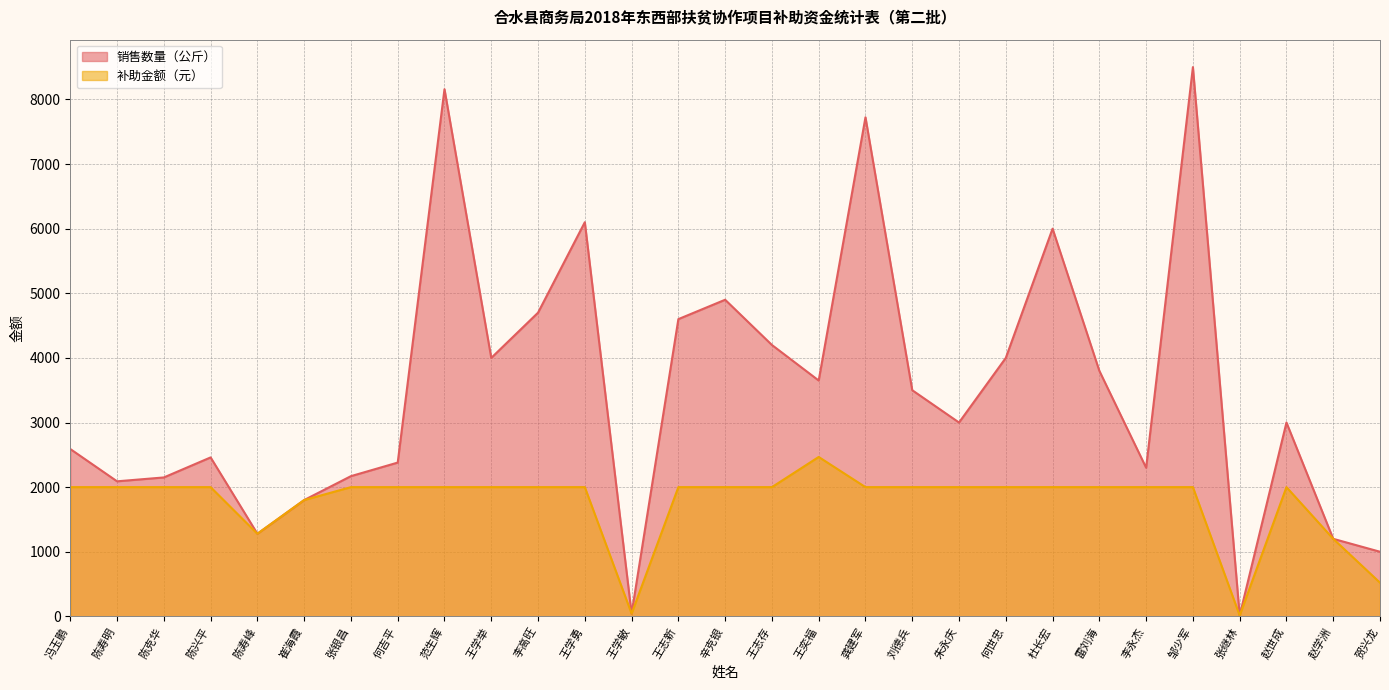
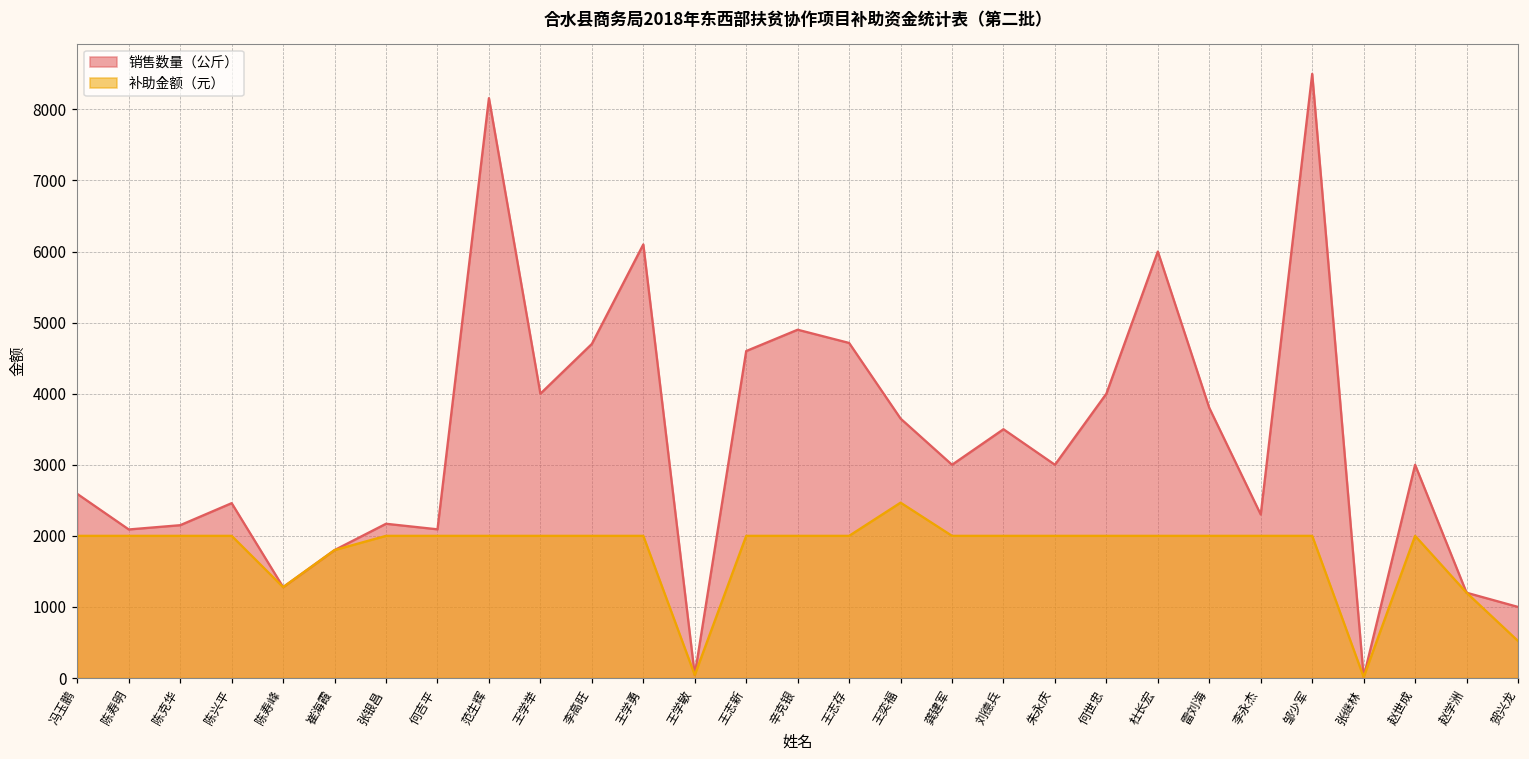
  {
    "销售数量（公斤）": {
      "冯玉鹏": 2600,
      "陈寿明": 2100,
      "陈克华": 2200,
      "陈兴平": 2500,
      "张银昌": 2200,
-     "何吉平": 2400,
+     "何吉平": 2100,
      "范生辉": 8200,
      "王学举": 4000,
      "李高旺": 4700,
      "王学勇": 6100,
      "王志新": 4600,
      "辛克银": 4900,
-     "王志存": 4200,
+     "王志存": 4700,
      "王奕福": 3700,
-     "龚建军": 7700,
+     "龚建军": 3000,
      "刘德兵": 3500,
      "朱永庆": 3000,
      "何世忠": 4000,
      "杜长宏": 6000,
      "雷刘海": 3800,
      "李永杰": 2300,
      "邹少军": 8500,
      "赵世成": 3000,
      "贺兴龙": 1000
    },
    "补助金额（元）": {
      "冯玉鹏": 2000,
      "陈寿明": 2000,
      "陈克华": 2000,
      "陈兴平": 2000,
      "张银昌": 2000,
      "何吉平": 2000,
      "范生辉": 2000,
      "王学举": 2000,
      "李高旺": 2000,
      "王学勇": 2000,
      "王志新": 2000,
      "辛克银": 2000,
      "王志存": 2000,
      "王奕福": 2500,
      "龚建军": 2000,
      "刘德兵": 2000,
      "朱永庆": 2000,
      "何世忠": 2000,
      "杜长宏": 2000,
      "雷刘海": 2000,
      "李永杰": 2000,
      "邹少军": 2000,
      "赵世成": 2000,
      "贺兴龙": 500
    }
  }
